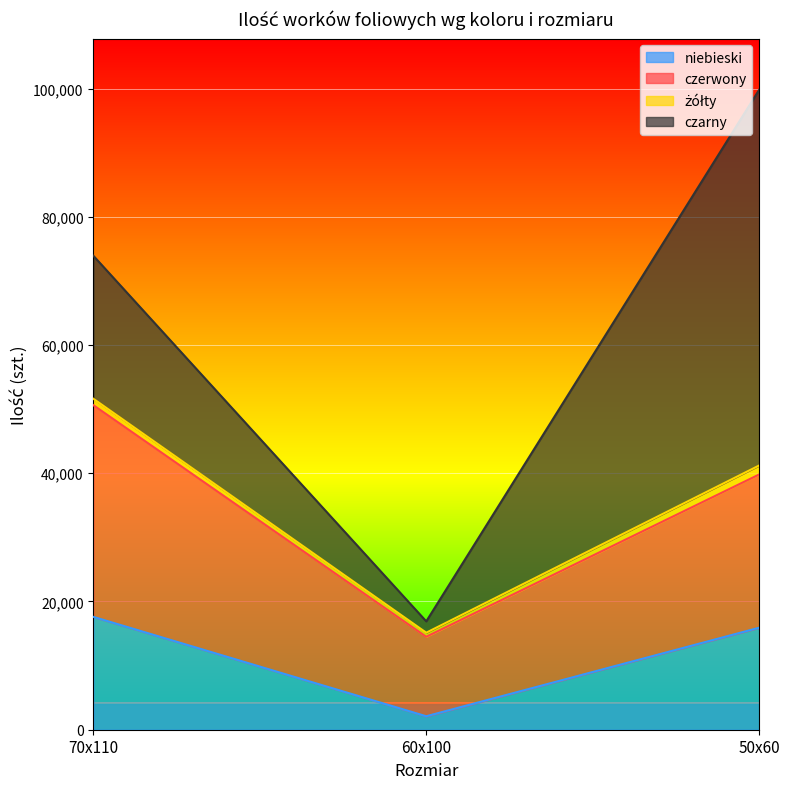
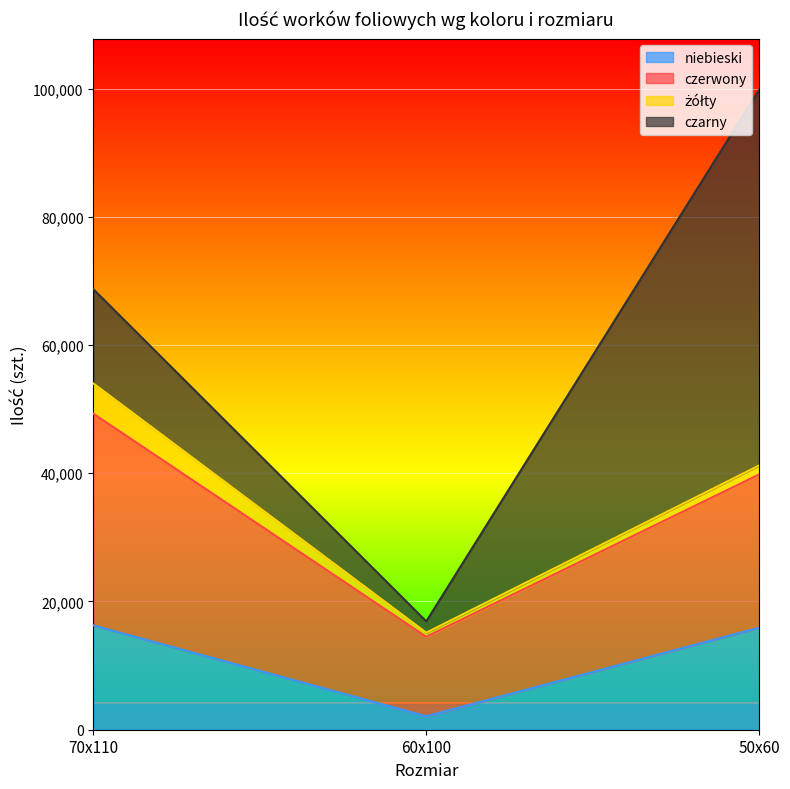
  {
    "niebieski": {
-     "70x110": "18,000",
+     "70x110": "16,000",
      "50x60": "16,000"
    },
    "czerwony": {
      "60x100": "15,000",
      "50x60": "40,000"
    },
    "żółty": {
-     "70x110": "1,000",
+     "70x110": "5,000",
      "60x100": "1,000",
      "50x60": "1,000"
    },
    "czarny": {
-     "70x110": "22,000",
+     "70x110": "15,000",
      "60x100": "2,000",
      "50x60": "59,000"
    }
  }
